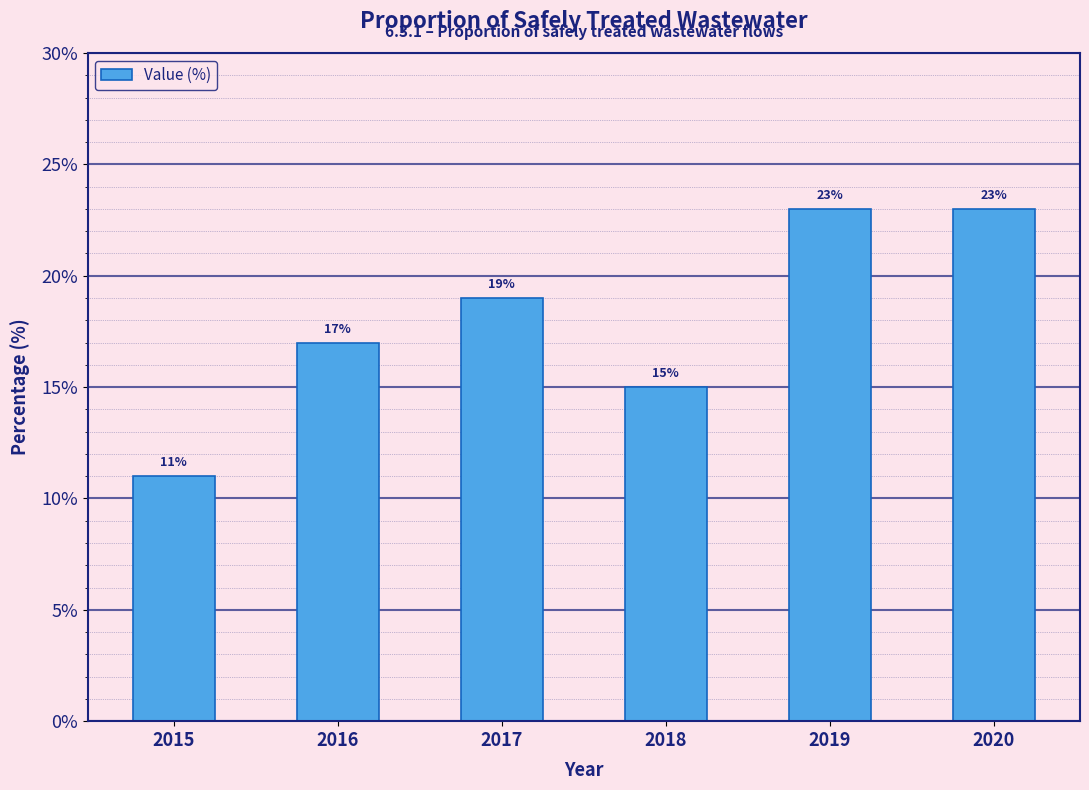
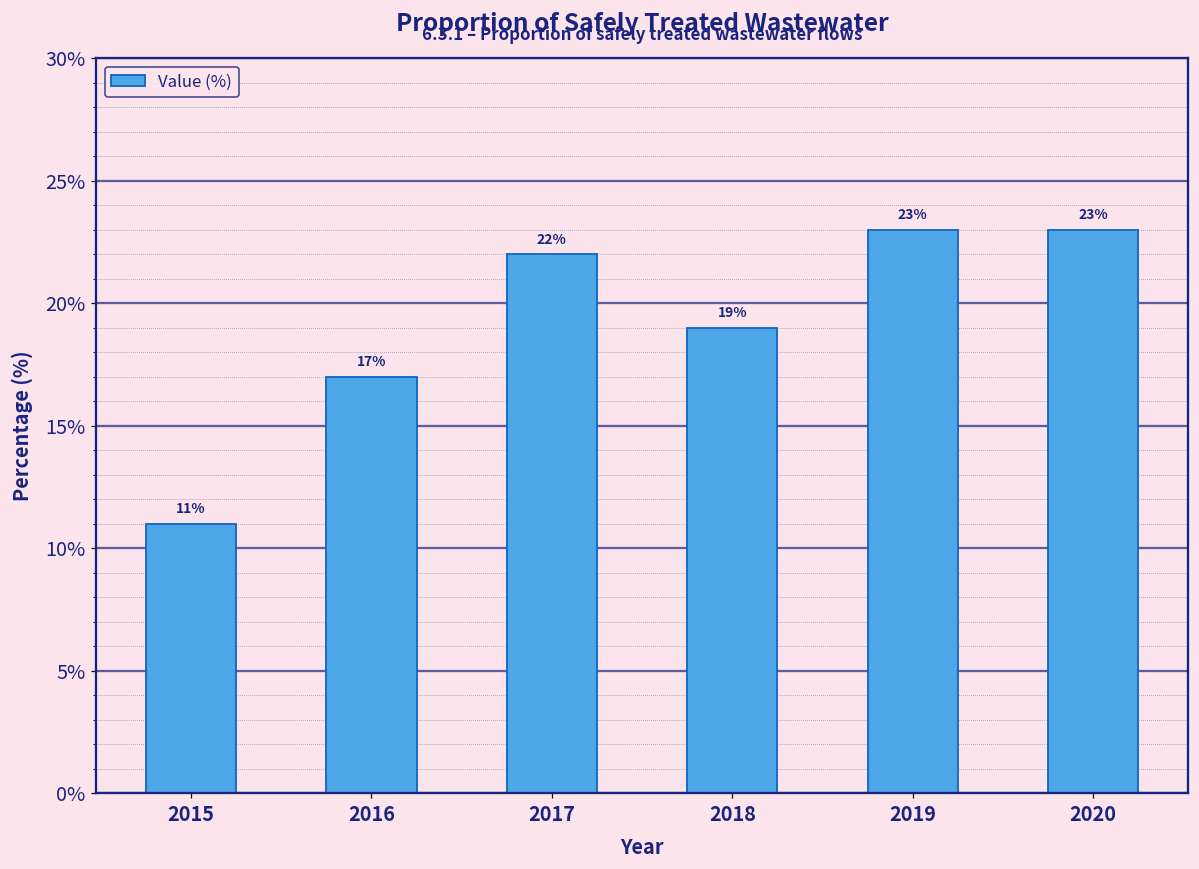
  {
    "2015": "11%",
    "2016": "17%",
-   "2017": "19%",
-   "2018": "15%",
+   "2017": "22%",
+   "2018": "19%",
    "2019": "23%",
    "2020": "23%"
  }
